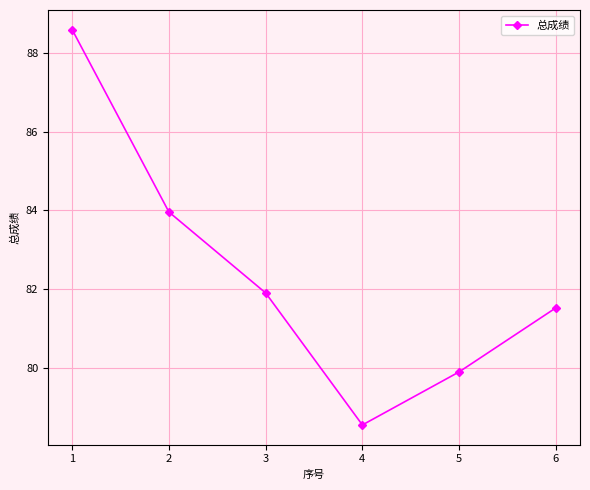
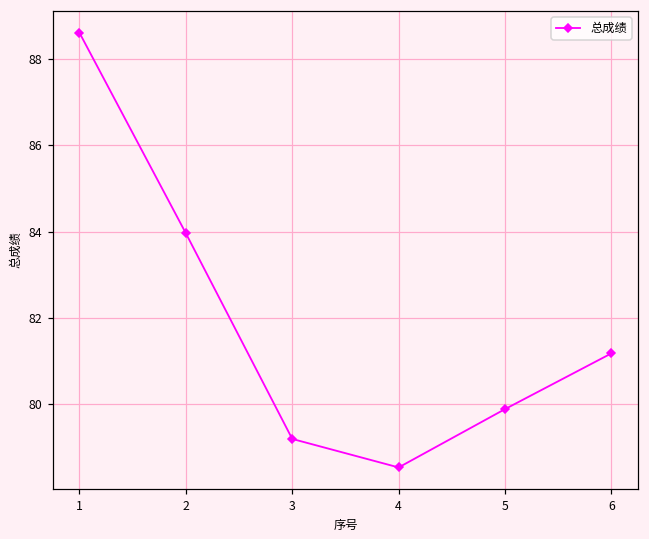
  {
    "1": 88.6,
    "2": 84.0,
-   "3": 81.9,
+   "3": 79.2,
    "4": 78.5,
    "5": 79.9,
-   "6": 81.5
+   "6": 81.2
  }
